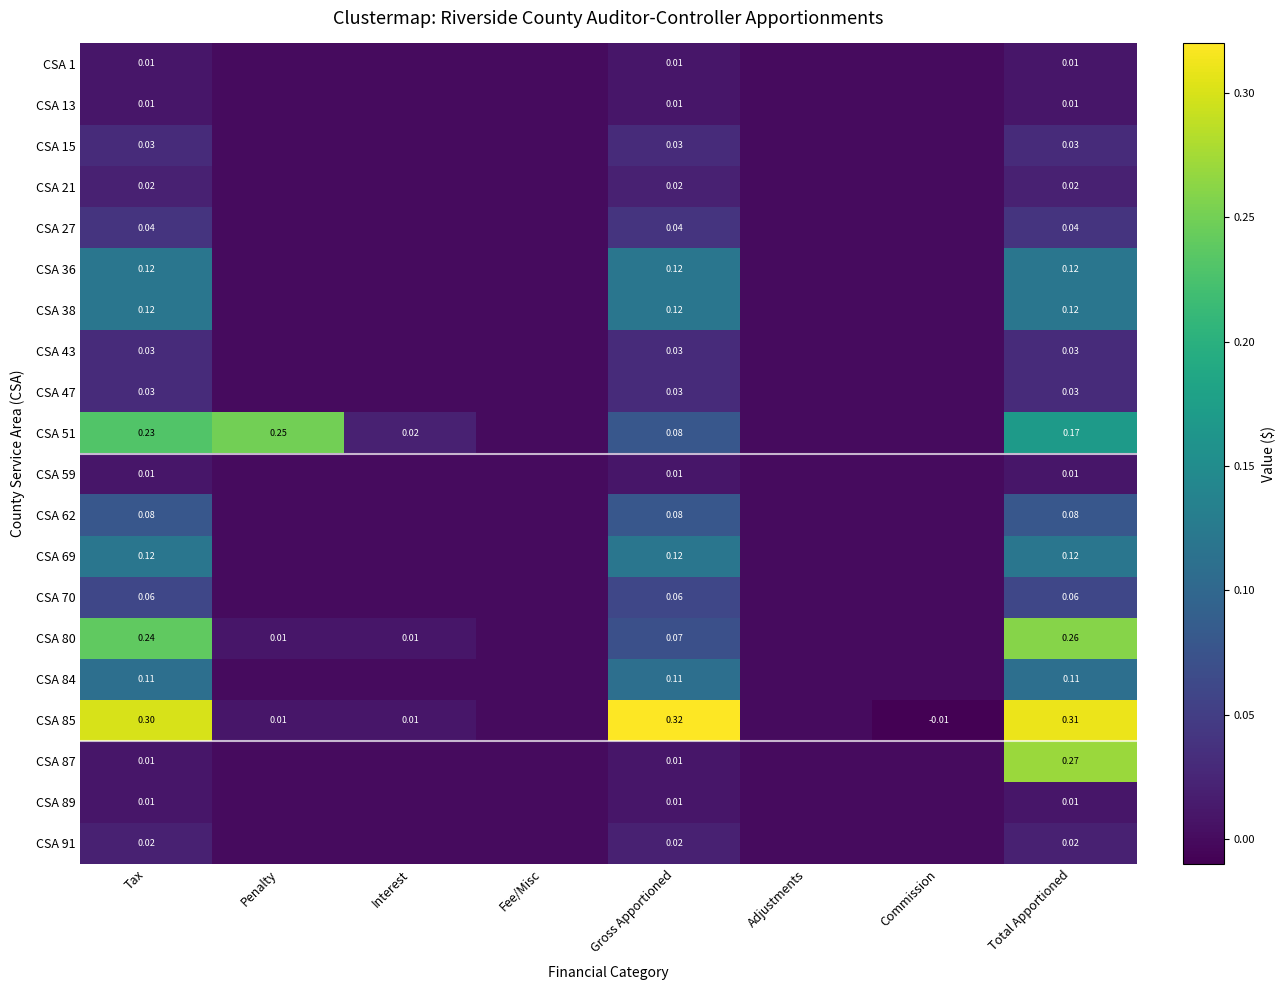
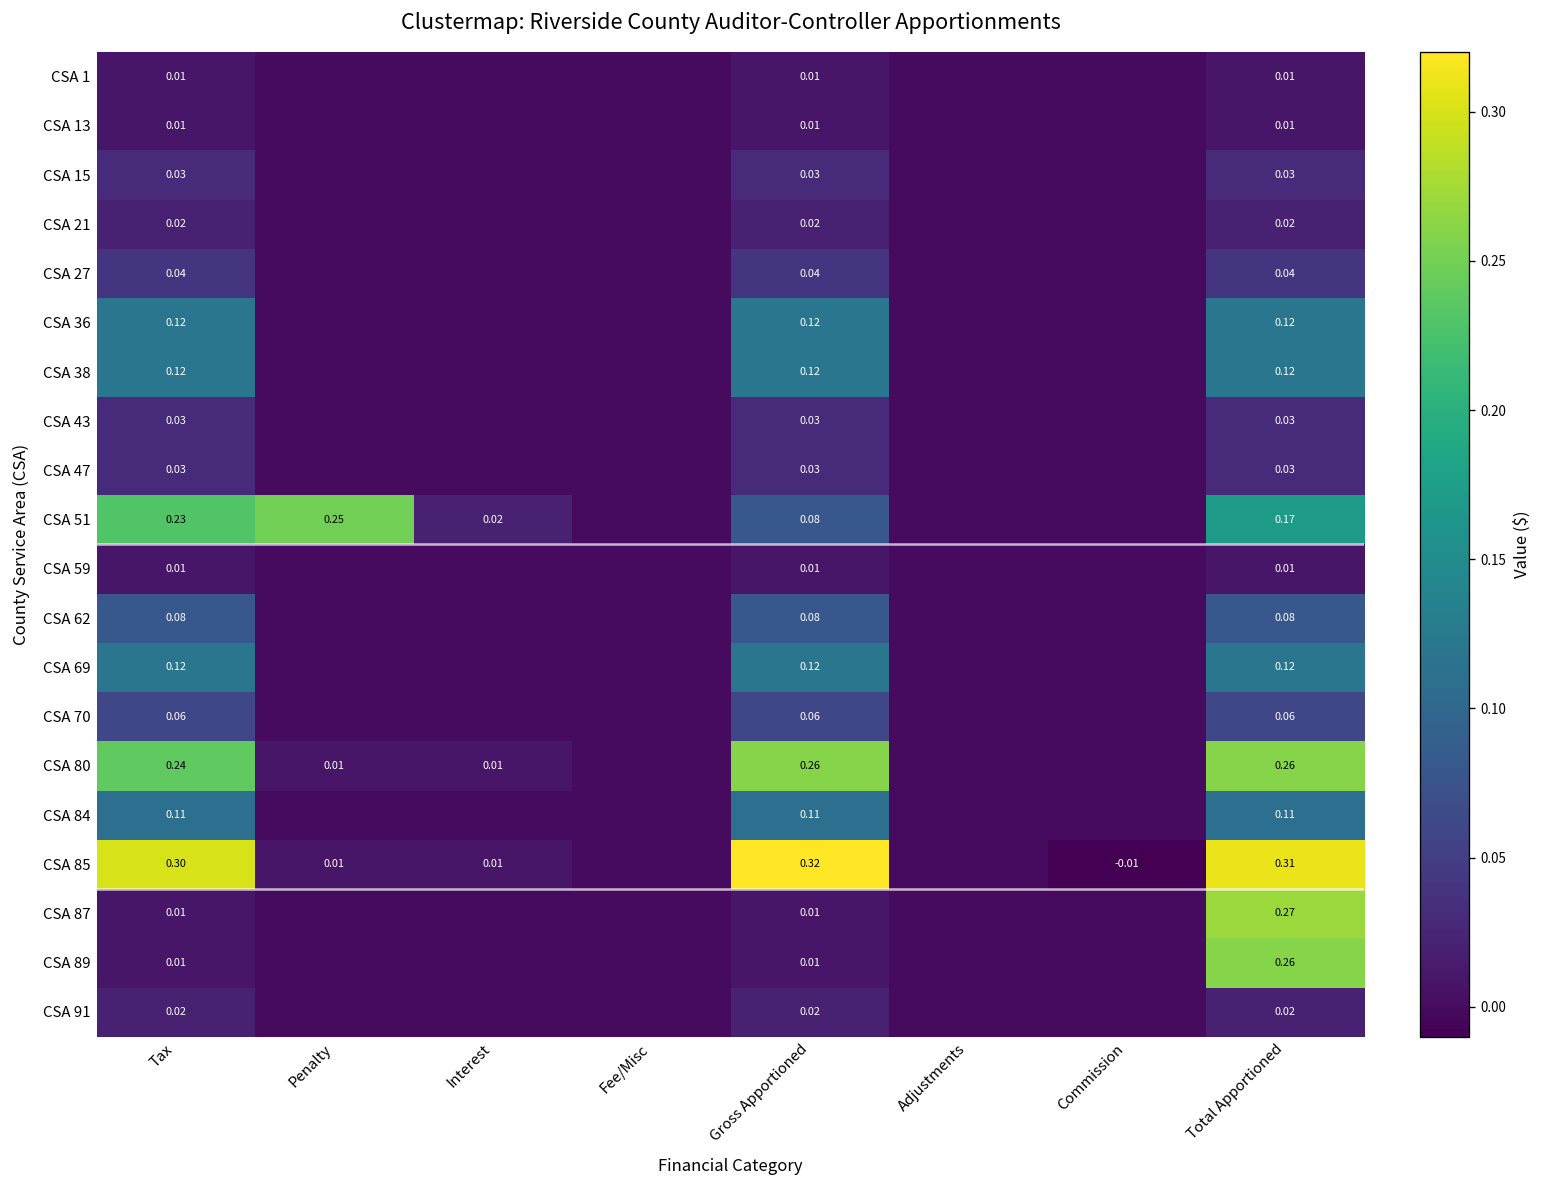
  {
    "CSA 1": {
      "Tax": 0.01,
      "Gross Apportioned": 0.01,
      "Total Apportioned": 0.01
    },
    "CSA 13": {
      "Tax": 0.01,
      "Gross Apportioned": 0.01,
      "Total Apportioned": 0.01
    },
    "CSA 15": {
      "Tax": 0.03,
      "Gross Apportioned": 0.03,
      "Total Apportioned": 0.03
    },
    "CSA 21": {
      "Tax": 0.02,
      "Gross Apportioned": 0.02,
      "Total Apportioned": 0.02
    },
    "CSA 27": {
      "Tax": 0.04,
      "Gross Apportioned": 0.04,
      "Total Apportioned": 0.04
    },
    "CSA 36": {
      "Tax": 0.12,
      "Gross Apportioned": 0.12,
      "Total Apportioned": 0.12
    },
    "CSA 38": {
      "Tax": 0.12,
      "Gross Apportioned": 0.12,
      "Total Apportioned": 0.12
    },
    "CSA 43": {
      "Tax": 0.03,
      "Gross Apportioned": 0.03,
      "Total Apportioned": 0.03
    },
    "CSA 47": {
      "Tax": 0.03,
      "Gross Apportioned": 0.03,
      "Total Apportioned": 0.03
    },
    "CSA 51": {
      "Tax": 0.23,
      "Penalty": 0.25,
      "Interest": 0.02,
      "Gross Apportioned": 0.08,
      "Total Apportioned": 0.17
    },
    "CSA 59": {
      "Tax": 0.01,
      "Gross Apportioned": 0.01,
      "Total Apportioned": 0.01
    },
    "CSA 62": {
      "Tax": 0.08,
      "Gross Apportioned": 0.08,
      "Total Apportioned": 0.08
    },
    "CSA 69": {
      "Tax": 0.12,
      "Gross Apportioned": 0.12,
      "Total Apportioned": 0.12
    },
    "CSA 70": {
      "Tax": 0.06,
      "Gross Apportioned": 0.06,
      "Total Apportioned": 0.06
    },
    "CSA 80": {
      "Tax": 0.24,
      "Penalty": 0.01,
      "Interest": 0.01,
-     "Gross Apportioned": 0.07,
+     "Gross Apportioned": 0.26,
      "Total Apportioned": 0.26
    },
    "CSA 84": {
      "Tax": 0.11,
      "Gross Apportioned": 0.11,
      "Total Apportioned": 0.11
    },
    "CSA 85": {
      "Tax": 0.30,
      "Penalty": 0.01,
      "Interest": 0.01,
      "Gross Apportioned": 0.32,
      "Commission": -0.01,
      "Total Apportioned": 0.31
    },
    "CSA 87": {
      "Tax": 0.01,
      "Gross Apportioned": 0.01,
      "Total Apportioned": 0.27
    },
    "CSA 89": {
      "Tax": 0.01,
      "Gross Apportioned": 0.01,
-     "Total Apportioned": 0.01
+     "Total Apportioned": 0.26
    },
    "CSA 91": {
      "Tax": 0.02,
      "Gross Apportioned": 0.02,
      "Total Apportioned": 0.02
    }
  }
